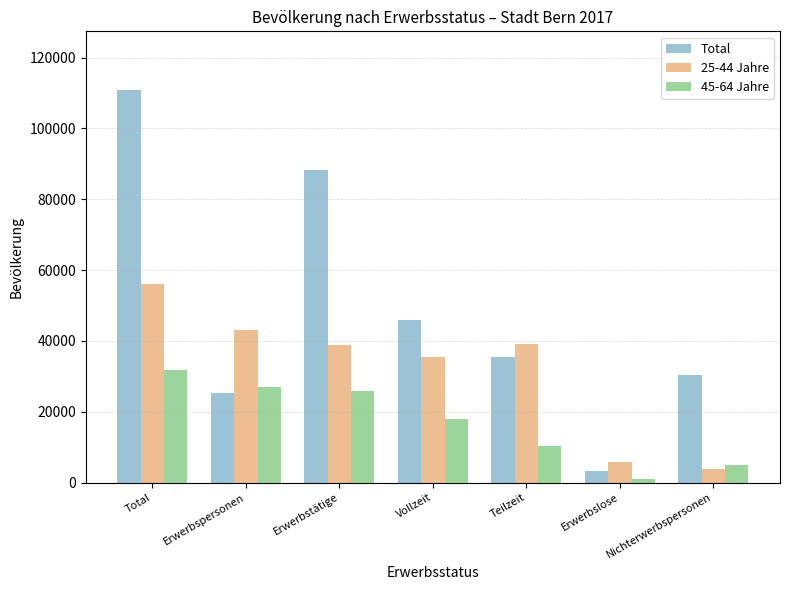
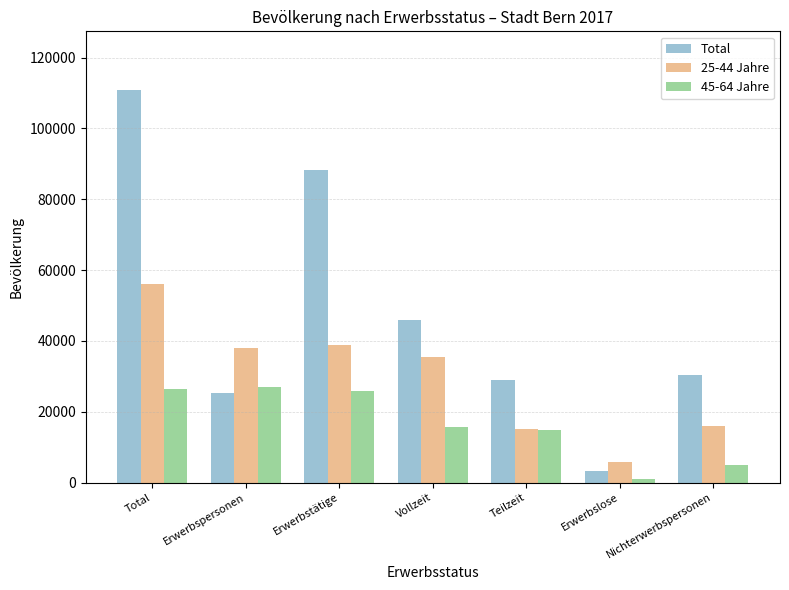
  {
    "Total": {
      "Total": 111000,
      "Erwerbspersonen": 25000,
      "Erwerbstätige": 88000,
      "Vollzeit": 46000,
-     "Teilzeit": 35000,
+     "Teilzeit": 29000,
      "Erwerbslose": 3000,
      "Nichterwerbspersonen": 30000
    },
    "25-44 Jahre": {
      "Total": 56000,
-     "Erwerbspersonen": 43000,
+     "Erwerbspersonen": 38000,
      "Erwerbstätige": 39000,
      "Vollzeit": 36000,
-     "Teilzeit": 39000,
+     "Teilzeit": 15000,
      "Erwerbslose": 6000,
-     "Nichterwerbspersonen": 4000
+     "Nichterwerbspersonen": 16000
    },
    "45-64 Jahre": {
-     "Total": 32000,
+     "Total": 26000,
      "Erwerbspersonen": 27000,
      "Erwerbstätige": 26000,
-     "Vollzeit": 18000,
-     "Teilzeit": 10000,
+     "Vollzeit": 16000,
+     "Teilzeit": 15000,
      "Erwerbslose": 1000,
      "Nichterwerbspersonen": 5000
    }
  }
